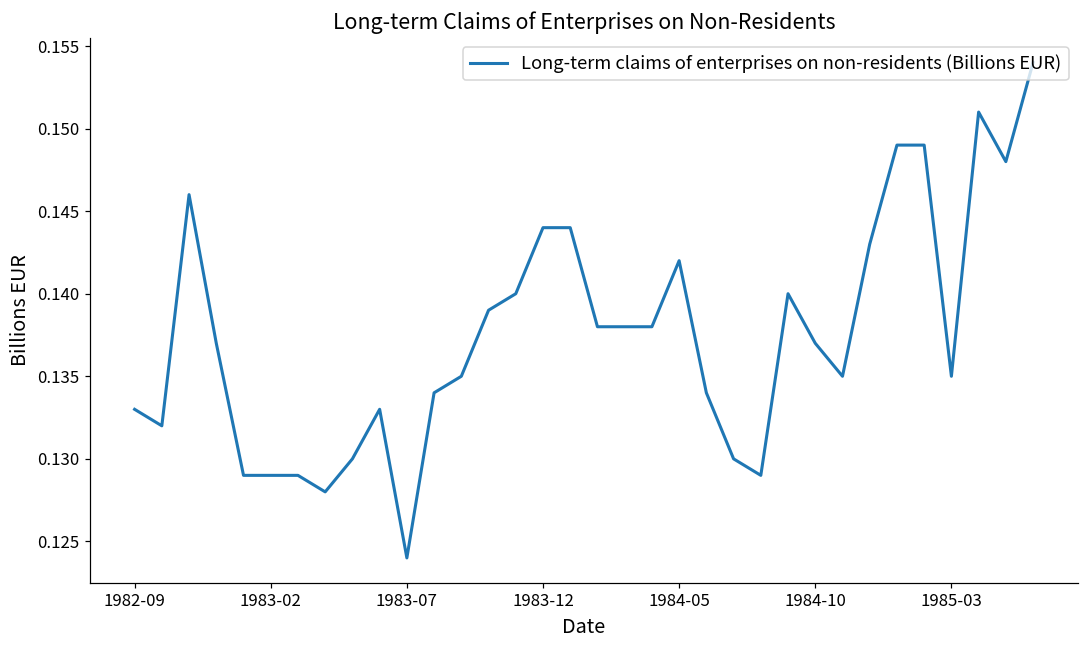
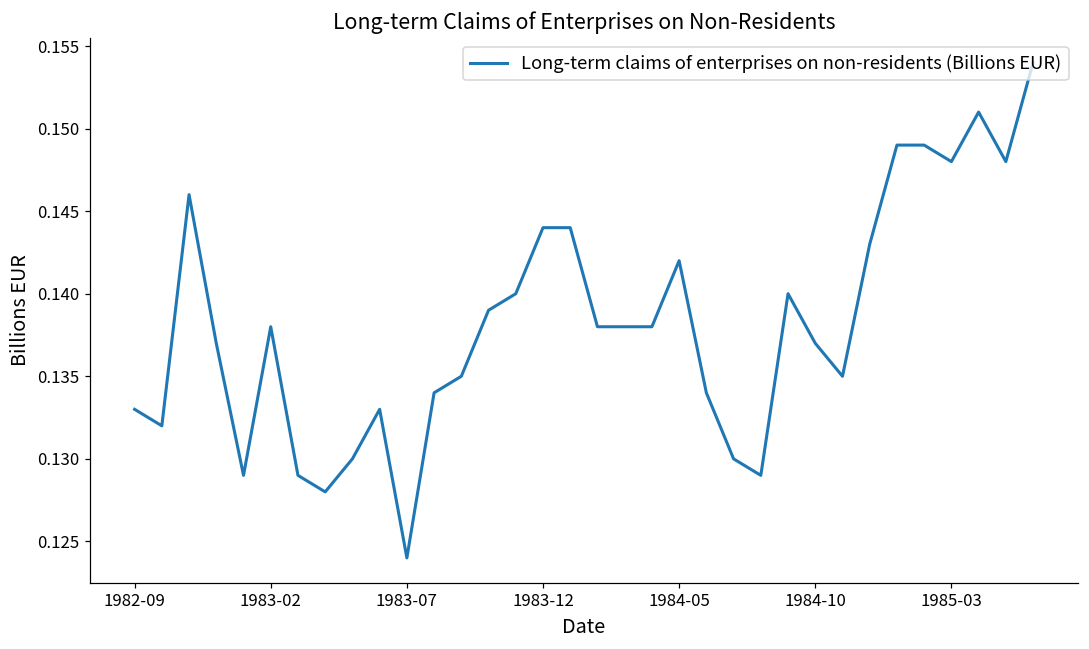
  {
    "1982-09": 0.133,
-   "1983-02": 0.129,
+   "1983-02": 0.138,
    "1983-07": 0.124,
    "1983-12": 0.144,
    "1984-05": 0.142,
    "1984-10": 0.137,
-   "1985-03": 0.135
+   "1985-03": 0.148
  }
